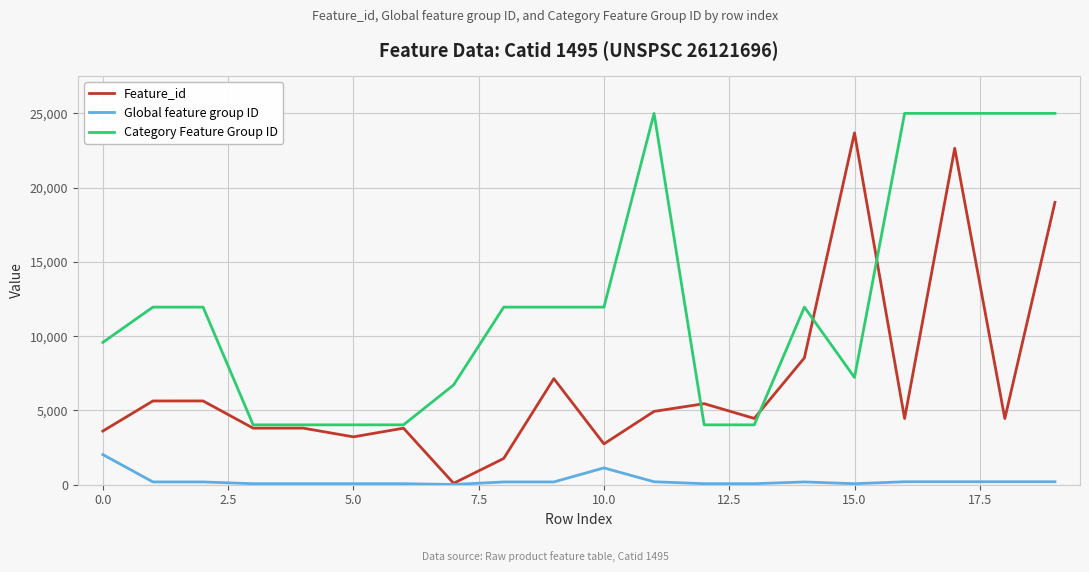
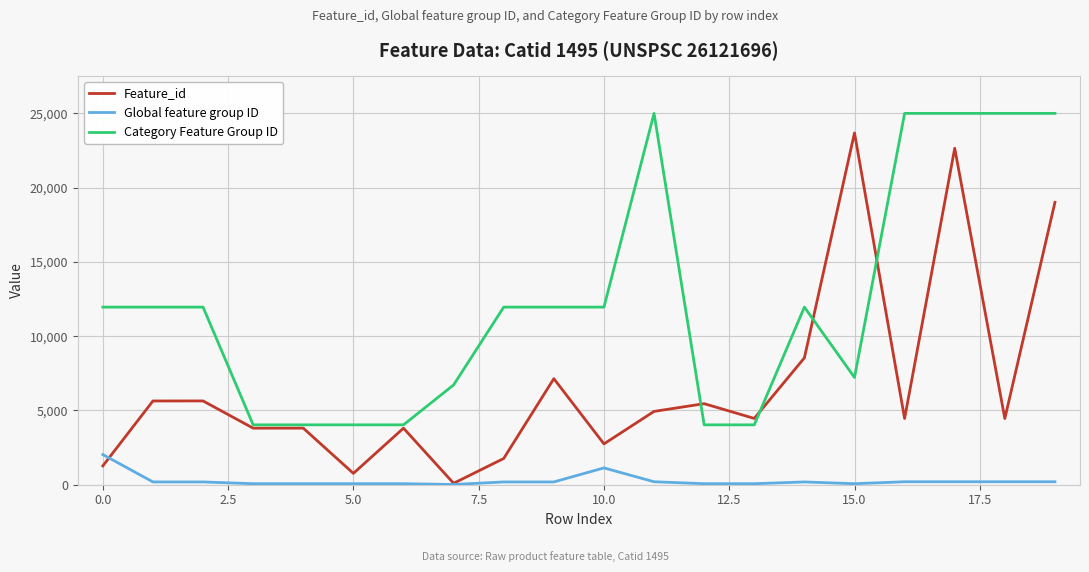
  {
    "Feature_id": {
-     "0.0": "3,600",
-     "5.0": "3,200",
+     "0.0": "1,300",
+     "5.0": "800",
      "10.0": "2,700",
      "15.0": "23,700"
    },
    "Global feature group ID": {
      "0.0": "2,000",
      "5.0": "100",
      "10.0": "1,100",
      "15.0": "100"
    },
    "Category Feature Group ID": {
-     "0.0": "9,600",
+     "0.0": "12,000",
      "5.0": "4,000",
      "10.0": "12,000",
      "15.0": "7,200"
    }
  }
